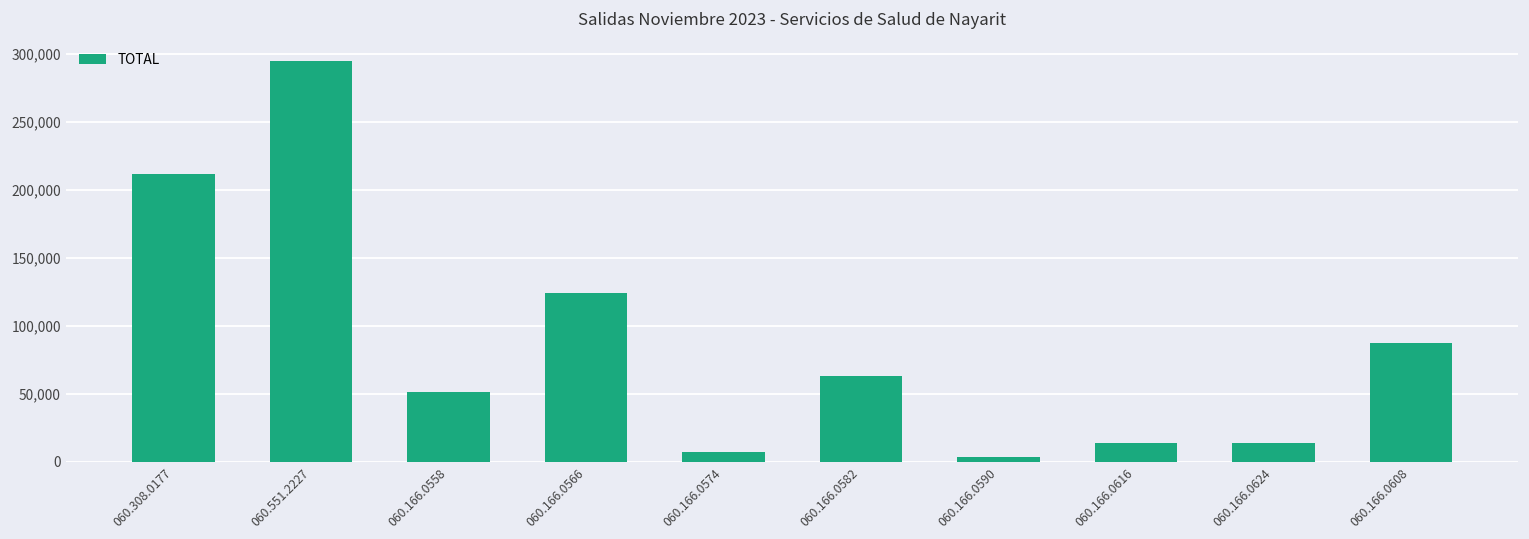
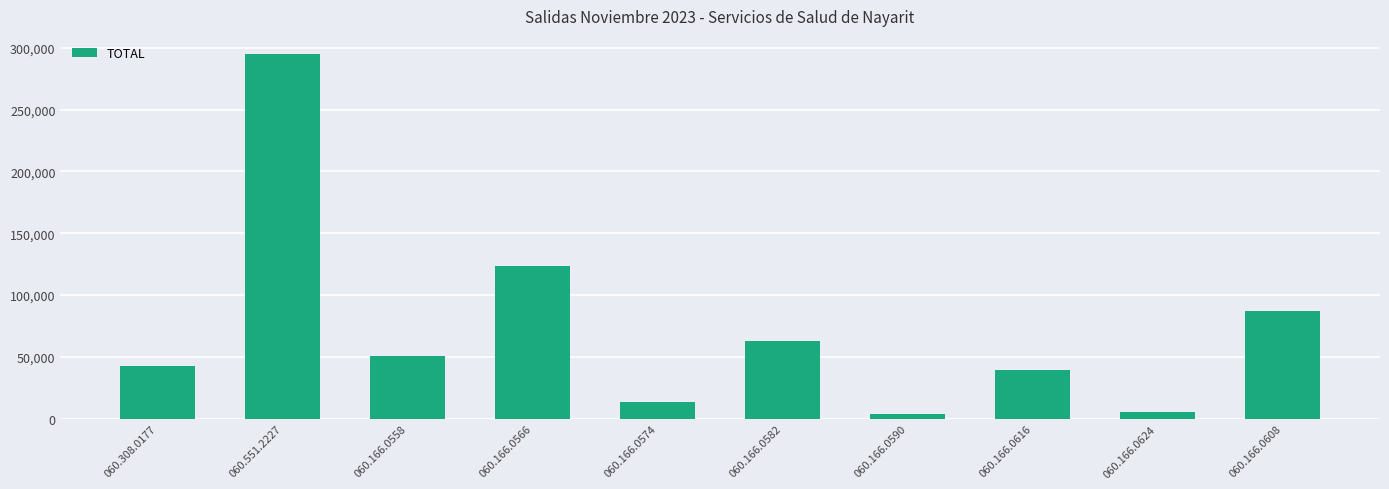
  {
-   "060.308.0177": "211,000",
+   "060.308.0177": "42,000",
    "060.551.2227": "295,000",
    "060.166.0558": "51,000",
    "060.166.0566": "124,000",
-   "060.166.0574": "7,000",
+   "060.166.0574": "14,000",
    "060.166.0582": "63,000",
    "060.166.0590": "4,000",
-   "060.166.0616": "14,000",
-   "060.166.0624": "14,000",
+   "060.166.0616": "40,000",
+   "060.166.0624": "6,000",
    "060.166.0608": "87,000"
  }
